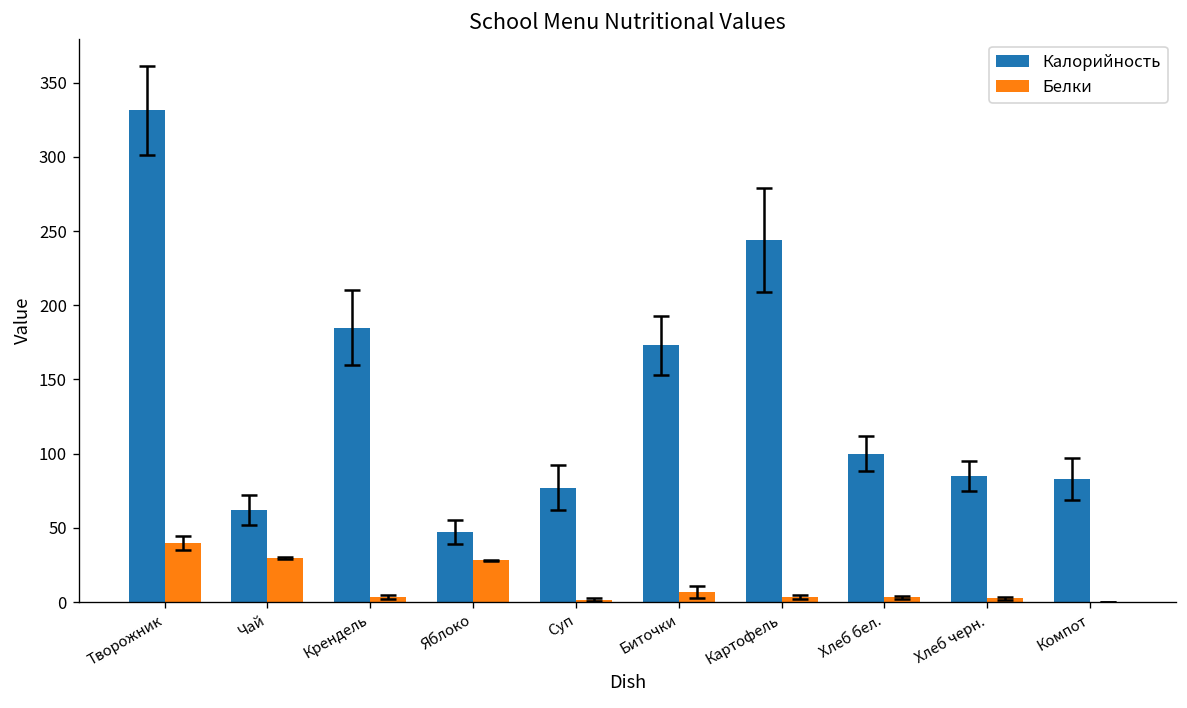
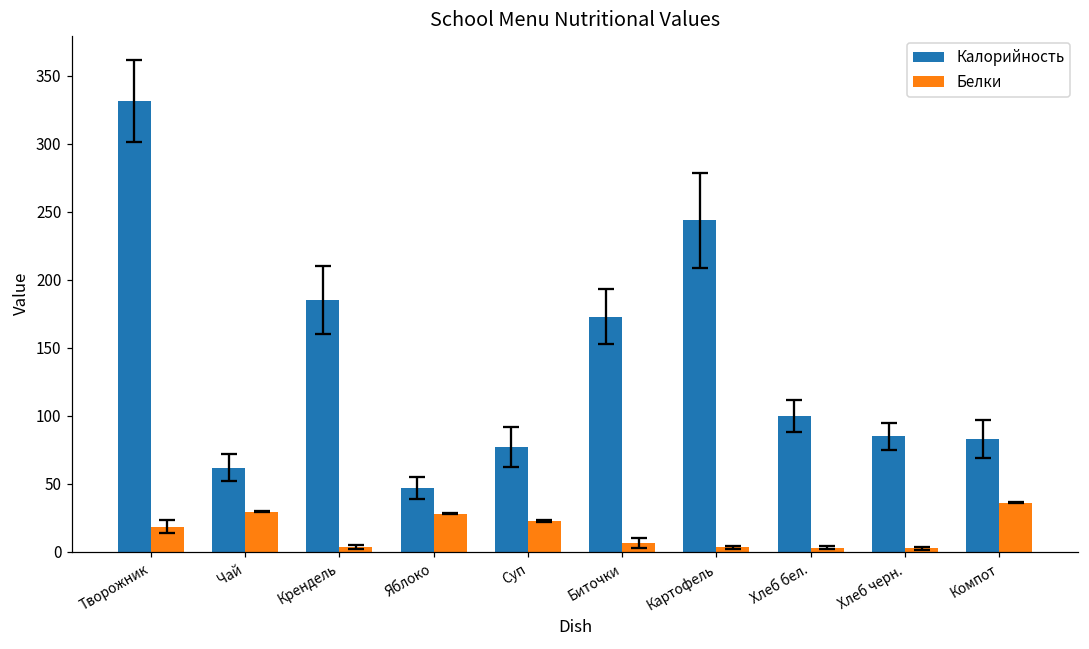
  {
    "Белки": {
-     "Творожник": 40,
+     "Творожник": 19,
      "Чай": 30,
      "Крендель": 4,
      "Яблоко": 28,
-     "Суп": 2,
+     "Суп": 23,
      "Биточки": 7,
      "Картофель": 3,
      "Хлеб бел.": 3,
      "Хлеб черн.": 3,
-     "Компот": 0
+     "Компот": 36
    }
  }
